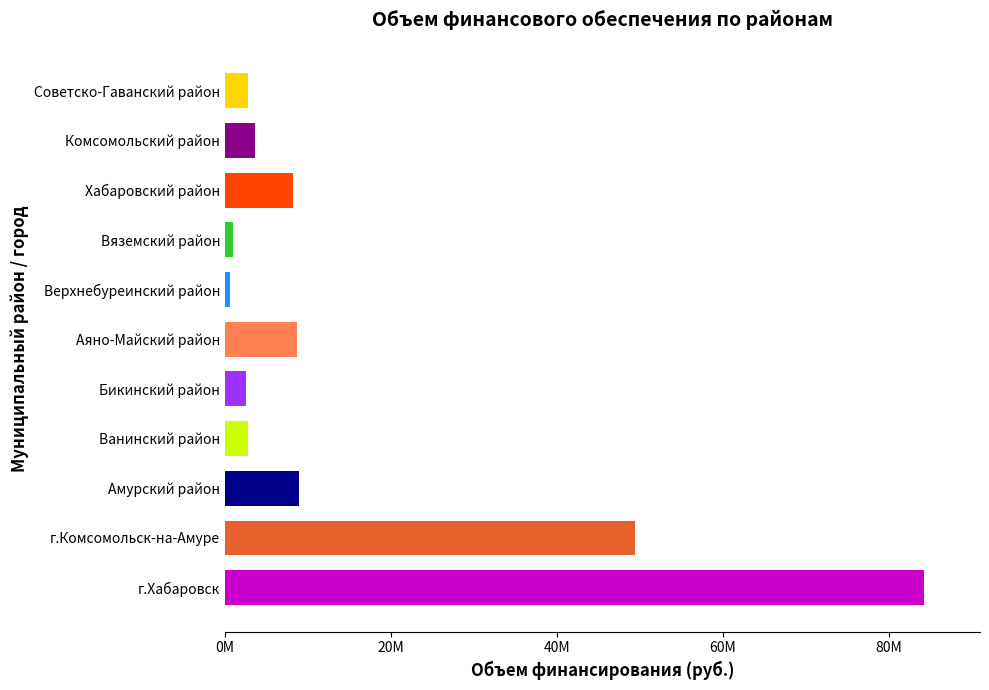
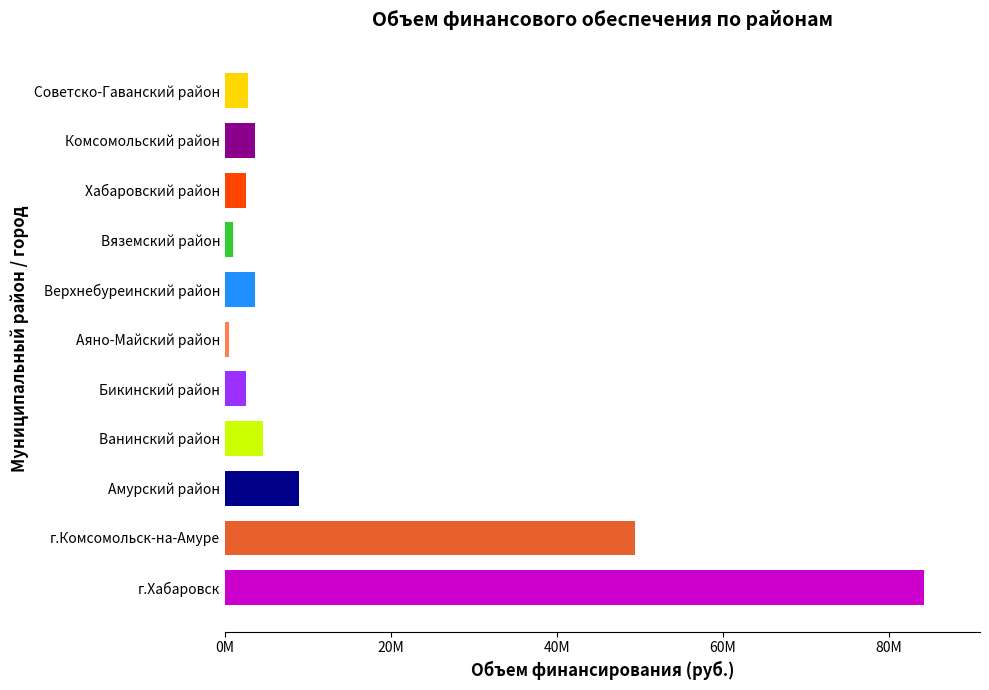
  {
    "Советско-Гаванский район": 3000000,
    "Комсомольский район": 4000000,
-   "Хабаровский район": 8000000,
+   "Хабаровский район": 2000000,
    "Вяземский район": 1000000,
-   "Верхнебуреинский район": 1000000,
-   "Аяно-Майский район": 9000000,
+   "Верхнебуреинский район": 4000000,
+   "Аяно-Майский район": 0,
    "Бикинский район": 2000000,
-   "Ванинский район": 3000000,
+   "Ванинский район": 5000000,
    "Амурский район": 9000000,
    "г.Комсомольск-на-Амуре": 49000000,
    "г.Хабаровск": 84000000
  }
